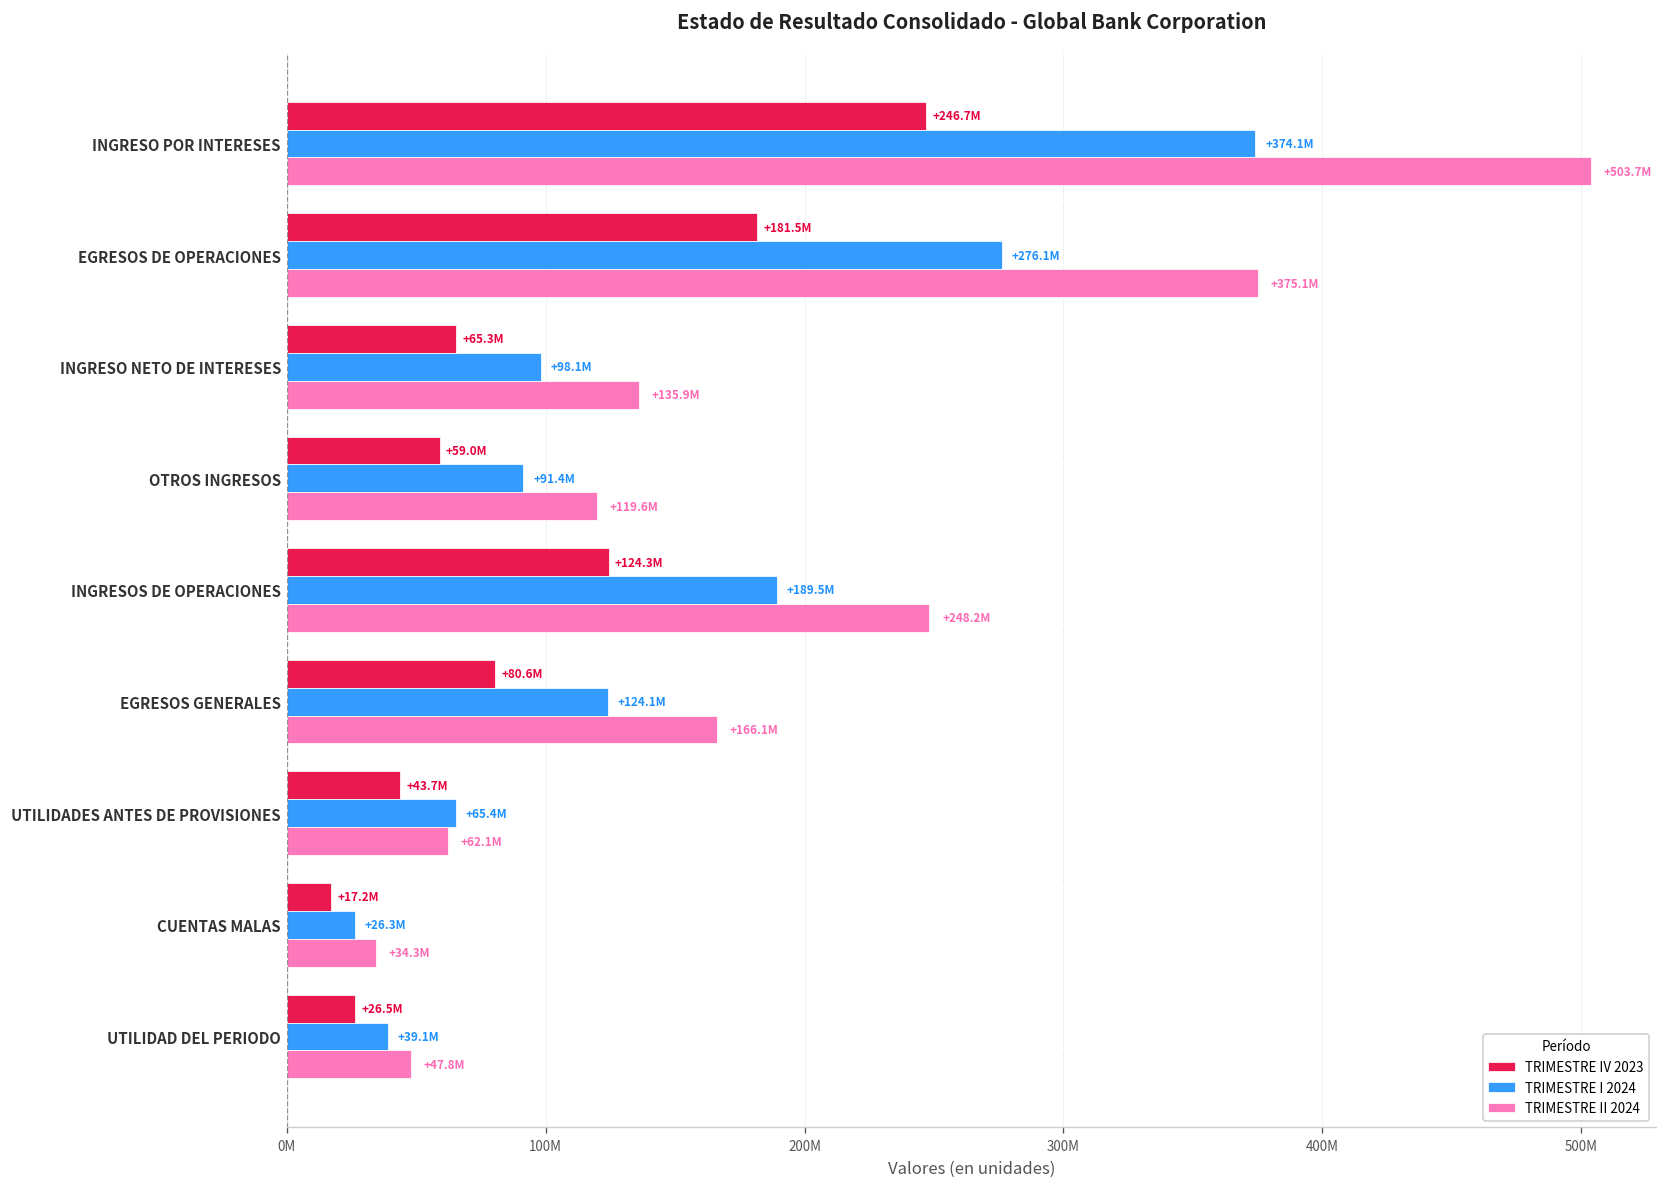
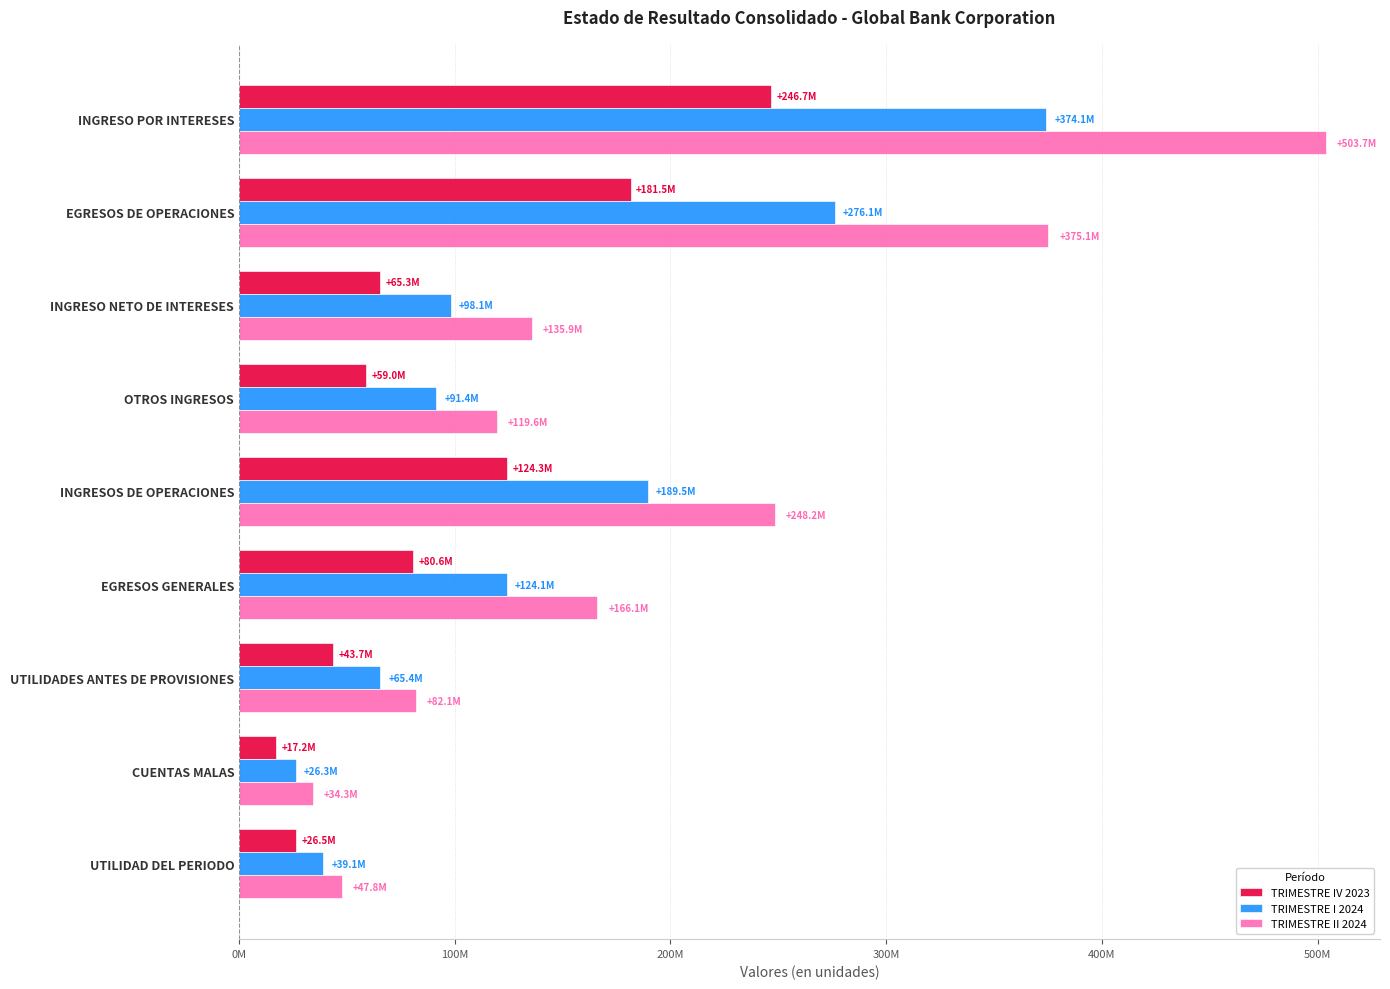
  {
    "TRIMESTRE IV 2023": {
      "INGRESO POR INTERESES": "+246.7M",
      "EGRESOS DE OPERACIONES": "+181.5M",
      "INGRESO NETO DE INTERESES": "+65.3M",
      "OTROS INGRESOS": "+59.0M",
      "INGRESOS DE OPERACIONES": "+124.3M",
      "EGRESOS GENERALES": "+80.6M",
      "UTILIDADES ANTES DE PROVISIONES": "+43.7M",
      "CUENTAS MALAS": "+17.2M",
      "UTILIDAD DEL PERIODO": "+26.5M"
    },
    "TRIMESTRE I 2024": {
      "INGRESO POR INTERESES": "+374.1M",
      "EGRESOS DE OPERACIONES": "+276.1M",
      "INGRESO NETO DE INTERESES": "+98.1M",
      "OTROS INGRESOS": "+91.4M",
      "INGRESOS DE OPERACIONES": "+189.5M",
      "EGRESOS GENERALES": "+124.1M",
      "UTILIDADES ANTES DE PROVISIONES": "+65.4M",
      "CUENTAS MALAS": "+26.3M",
      "UTILIDAD DEL PERIODO": "+39.1M"
    },
    "TRIMESTRE II 2024": {
      "INGRESO POR INTERESES": "+503.7M",
      "EGRESOS DE OPERACIONES": "+375.1M",
      "INGRESO NETO DE INTERESES": "+135.9M",
      "OTROS INGRESOS": "+119.6M",
      "INGRESOS DE OPERACIONES": "+248.2M",
      "EGRESOS GENERALES": "+166.1M",
-     "UTILIDADES ANTES DE PROVISIONES": "+62.1M",
+     "UTILIDADES ANTES DE PROVISIONES": "+82.1M",
      "CUENTAS MALAS": "+34.3M",
      "UTILIDAD DEL PERIODO": "+47.8M"
    }
  }
